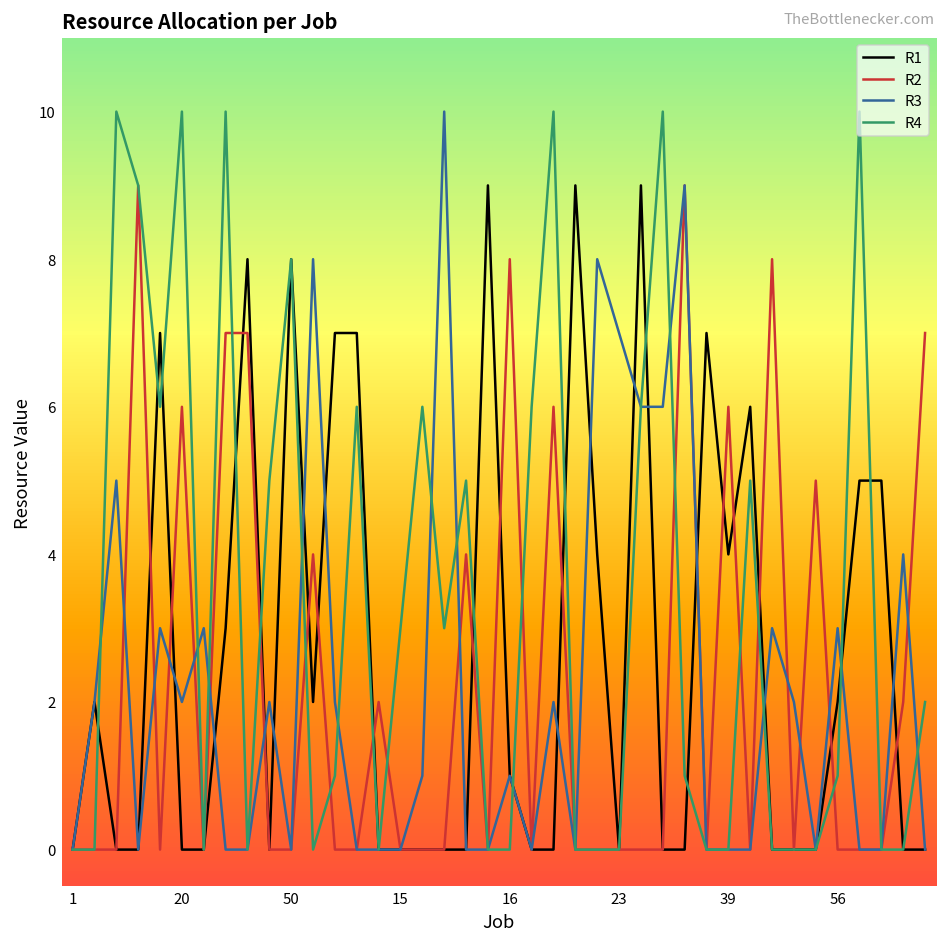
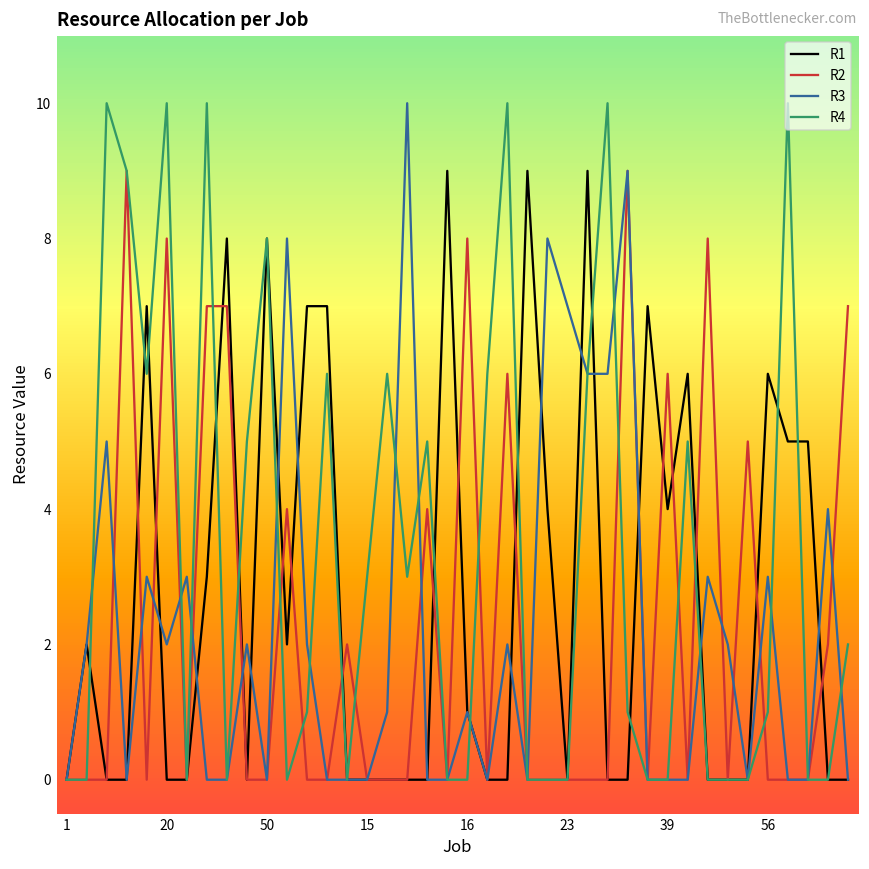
  {
    "R1": {
      "20": 0,
-     "56": 2
+     "56": 6
    },
    "R2": {
-     "20": 6,
+     "20": 8,
      "56": 0
    },
    "R3": {
      "20": 2,
      "56": 3
    },
    "R4": {
      "20": 10,
      "15": 3,
      "56": 1
    }
  }
